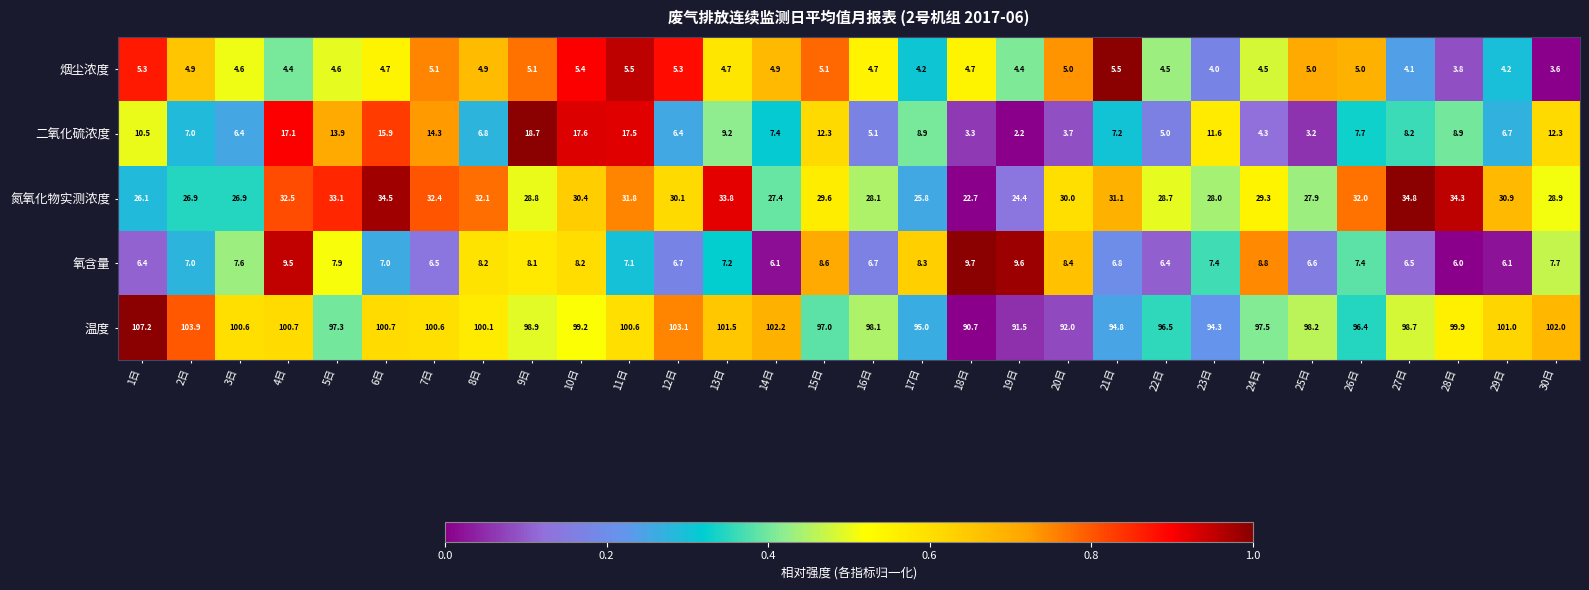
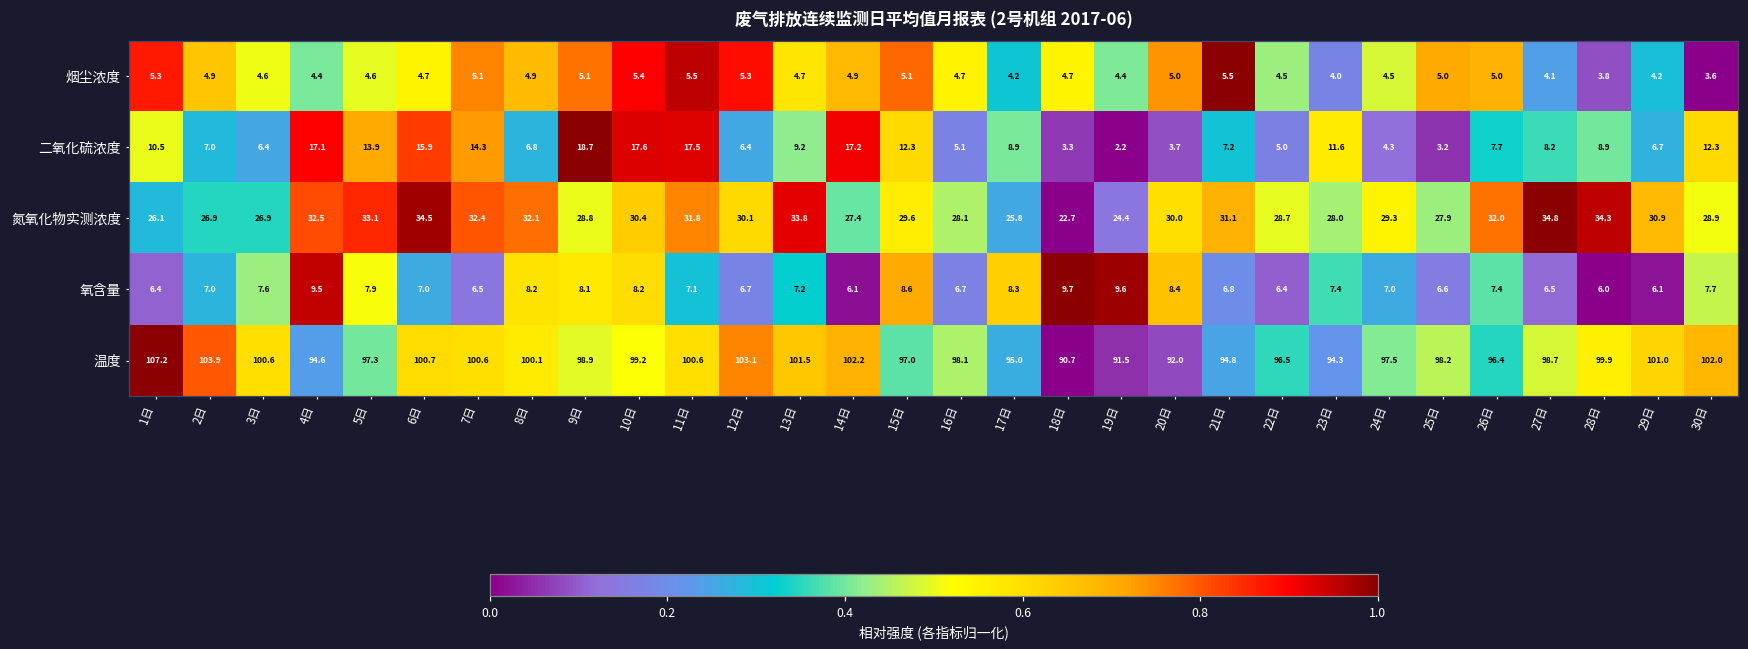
  {
    "烟尘浓度": {
      "1日": 5.3,
      "2日": 4.9,
      "3日": 4.6,
      "4日": 4.4,
      "5日": 4.6,
      "6日": 4.7,
      "7日": 5.1,
      "8日": 4.9,
      "9日": 5.1,
      "10日": 5.4,
      "11日": 5.5,
      "12日": 5.3,
      "13日": 4.7,
      "14日": 4.9,
      "15日": 5.1,
      "16日": 4.7,
      "17日": 4.2,
      "18日": 4.7,
      "19日": 4.4,
      "20日": 5.0,
      "21日": 5.5,
      "22日": 4.5,
      "23日": 4.0,
      "24日": 4.5,
      "25日": 5.0,
      "26日": 5.0,
      "27日": 4.1,
      "28日": 3.8,
      "29日": 4.2,
      "30日": 3.6
    },
    "二氧化硫浓度": {
      "1日": 10.5,
      "2日": 7.0,
      "3日": 6.4,
      "4日": 17.1,
      "5日": 13.9,
      "6日": 15.9,
      "7日": 14.3,
      "8日": 6.8,
      "9日": 18.7,
      "10日": 17.6,
      "11日": 17.5,
      "12日": 6.4,
      "13日": 9.2,
-     "14日": 7.4,
+     "14日": 17.2,
      "15日": 12.3,
      "16日": 5.1,
      "17日": 8.9,
      "18日": 3.3,
      "19日": 2.2,
      "20日": 3.7,
      "21日": 7.2,
      "22日": 5.0,
      "23日": 11.6,
      "24日": 4.3,
      "25日": 3.2,
      "26日": 7.7,
      "27日": 8.2,
      "28日": 8.9,
      "29日": 6.7,
      "30日": 12.3
    },
    "氮氧化物实测浓度": {
      "1日": 26.1,
      "2日": 26.9,
      "3日": 26.9,
      "4日": 32.5,
      "5日": 33.1,
      "6日": 34.5,
      "7日": 32.4,
      "8日": 32.1,
      "9日": 28.8,
      "10日": 30.4,
      "11日": 31.8,
      "12日": 30.1,
      "13日": 33.8,
      "14日": 27.4,
      "15日": 29.6,
      "16日": 28.1,
      "17日": 25.8,
      "18日": 22.7,
      "19日": 24.4,
      "20日": 30.0,
      "21日": 31.1,
      "22日": 28.7,
      "23日": 28.0,
      "24日": 29.3,
      "25日": 27.9,
      "26日": 32.0,
      "27日": 34.8,
      "28日": 34.3,
      "29日": 30.9,
      "30日": 28.9
    },
    "氧含量": {
      "1日": 6.4,
      "2日": 7.0,
      "3日": 7.6,
      "4日": 9.5,
      "5日": 7.9,
      "6日": 7.0,
      "7日": 6.5,
      "8日": 8.2,
      "9日": 8.1,
      "10日": 8.2,
      "11日": 7.1,
      "12日": 6.7,
      "13日": 7.2,
      "14日": 6.1,
      "15日": 8.6,
      "16日": 6.7,
      "17日": 8.3,
      "18日": 9.7,
      "19日": 9.6,
      "20日": 8.4,
      "21日": 6.8,
      "22日": 6.4,
      "23日": 7.4,
-     "24日": 8.8,
+     "24日": 7.0,
      "25日": 6.6,
      "26日": 7.4,
      "27日": 6.5,
      "28日": 6.0,
      "29日": 6.1,
      "30日": 7.7
    },
    "温度": {
      "1日": 107.2,
      "2日": 103.9,
      "3日": 100.6,
-     "4日": 100.7,
+     "4日": 94.6,
      "5日": 97.3,
      "6日": 100.7,
      "7日": 100.6,
      "8日": 100.1,
      "9日": 98.9,
      "10日": 99.2,
      "11日": 100.6,
      "12日": 103.1,
      "13日": 101.5,
      "14日": 102.2,
      "15日": 97.0,
      "16日": 98.1,
      "17日": 95.0,
      "18日": 90.7,
      "19日": 91.5,
      "20日": 92.0,
      "21日": 94.8,
      "22日": 96.5,
      "23日": 94.3,
      "24日": 97.5,
      "25日": 98.2,
      "26日": 96.4,
      "27日": 98.7,
      "28日": 99.9,
      "29日": 101.0,
      "30日": 102.0
    }
  }
